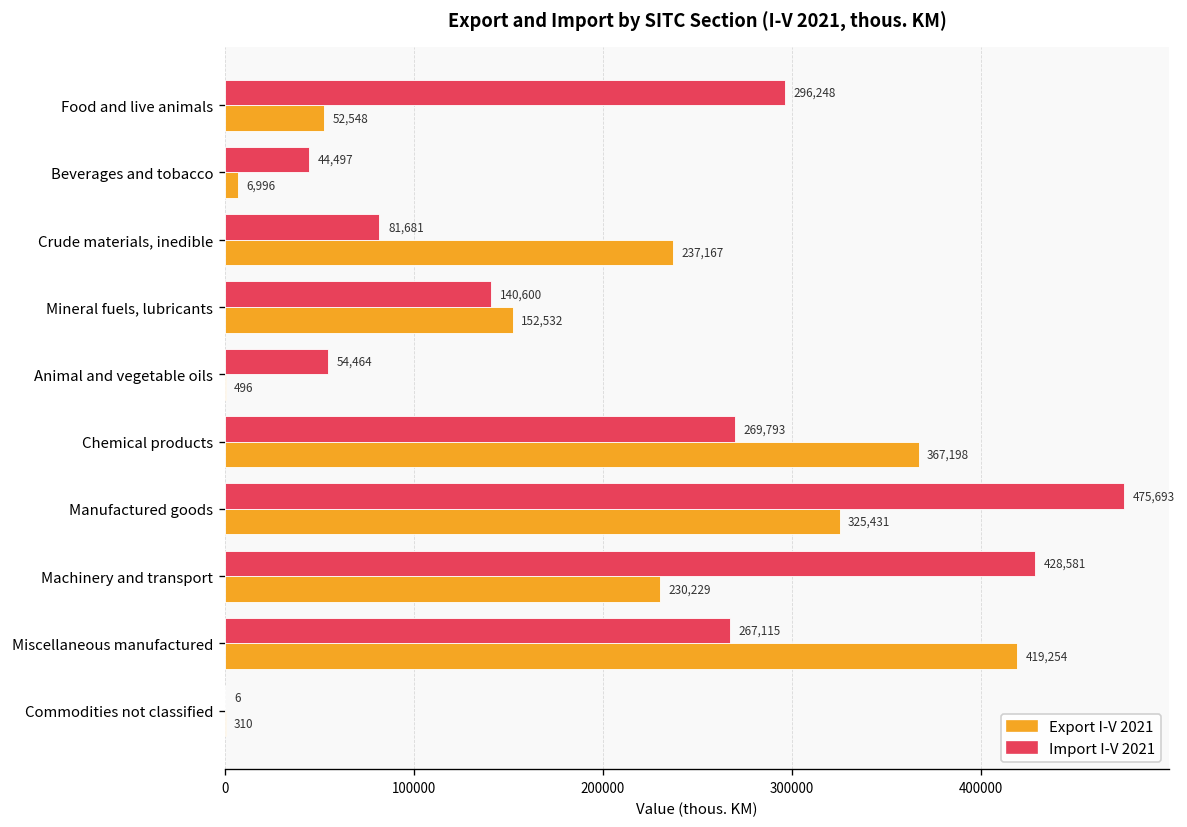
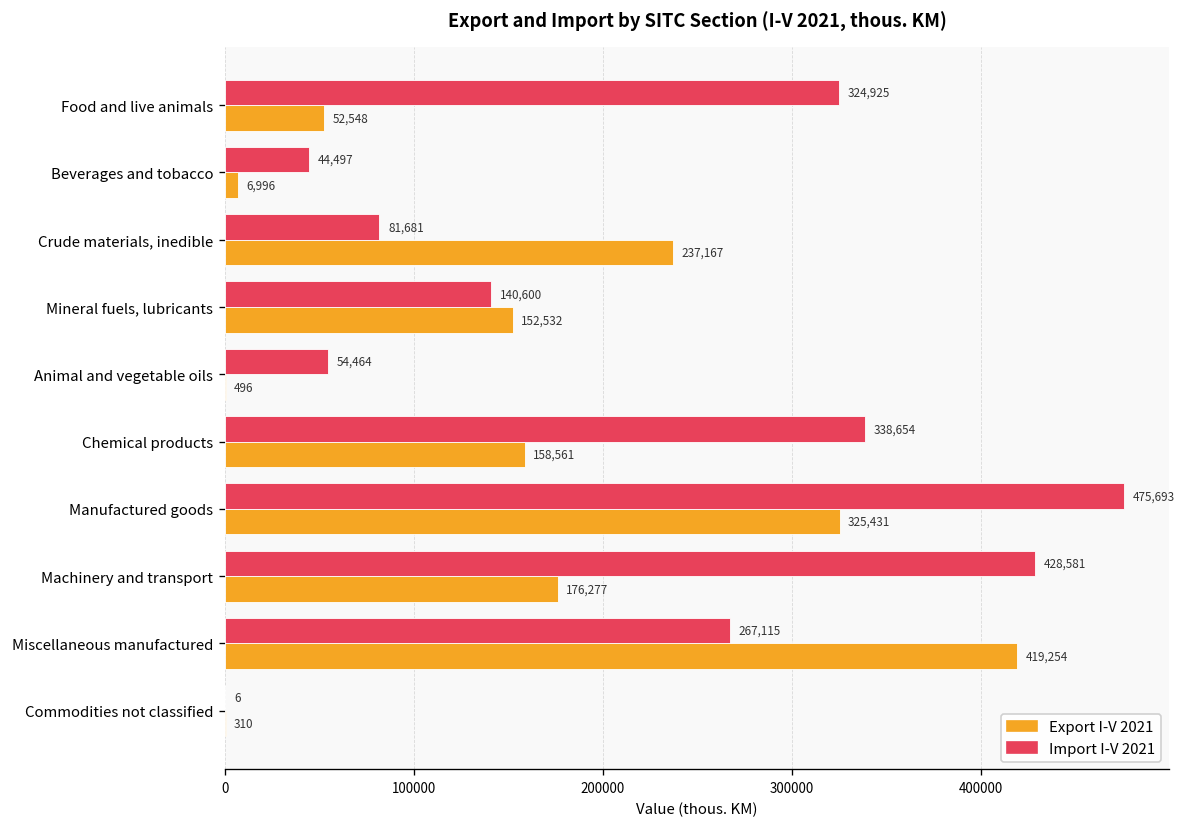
  {
    "Export I-V 2021": {
      "Food and live animals": "52,548",
      "Beverages and tobacco": "6,996",
      "Crude materials, inedible": "237,167",
      "Mineral fuels, lubricants": "152,532",
      "Animal and vegetable oils": "496",
-     "Chemical products": "367,198",
+     "Chemical products": "158,561",
      "Manufactured goods": "325,431",
-     "Machinery and transport": "230,229",
+     "Machinery and transport": "176,277",
      "Miscellaneous manufactured": "419,254",
      "Commodities not classified": "310"
    },
    "Import I-V 2021": {
-     "Food and live animals": "296,248",
+     "Food and live animals": "324,925",
      "Beverages and tobacco": "44,497",
      "Crude materials, inedible": "81,681",
      "Mineral fuels, lubricants": "140,600",
      "Animal and vegetable oils": "54,464",
-     "Chemical products": "269,793",
+     "Chemical products": "338,654",
      "Manufactured goods": "475,693",
      "Machinery and transport": "428,581",
      "Miscellaneous manufactured": "267,115",
      "Commodities not classified": "6"
    }
  }
